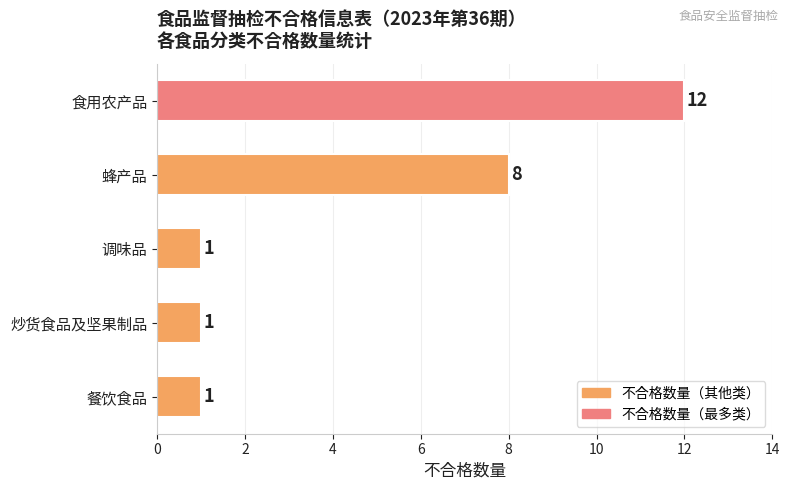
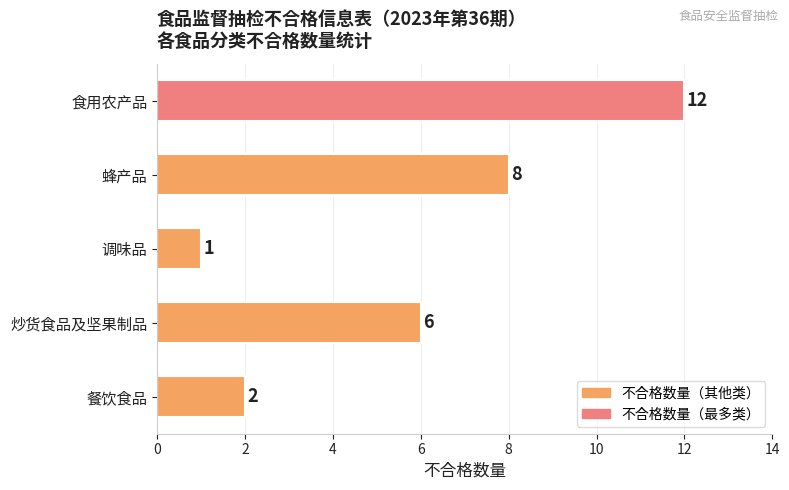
  {
    "食用农产品": 12,
    "蜂产品": 8,
    "调味品": 1,
-   "炒货食品及坚果制品": 1,
-   "餐饮食品": 1
+   "炒货食品及坚果制品": 6,
+   "餐饮食品": 2
  }
